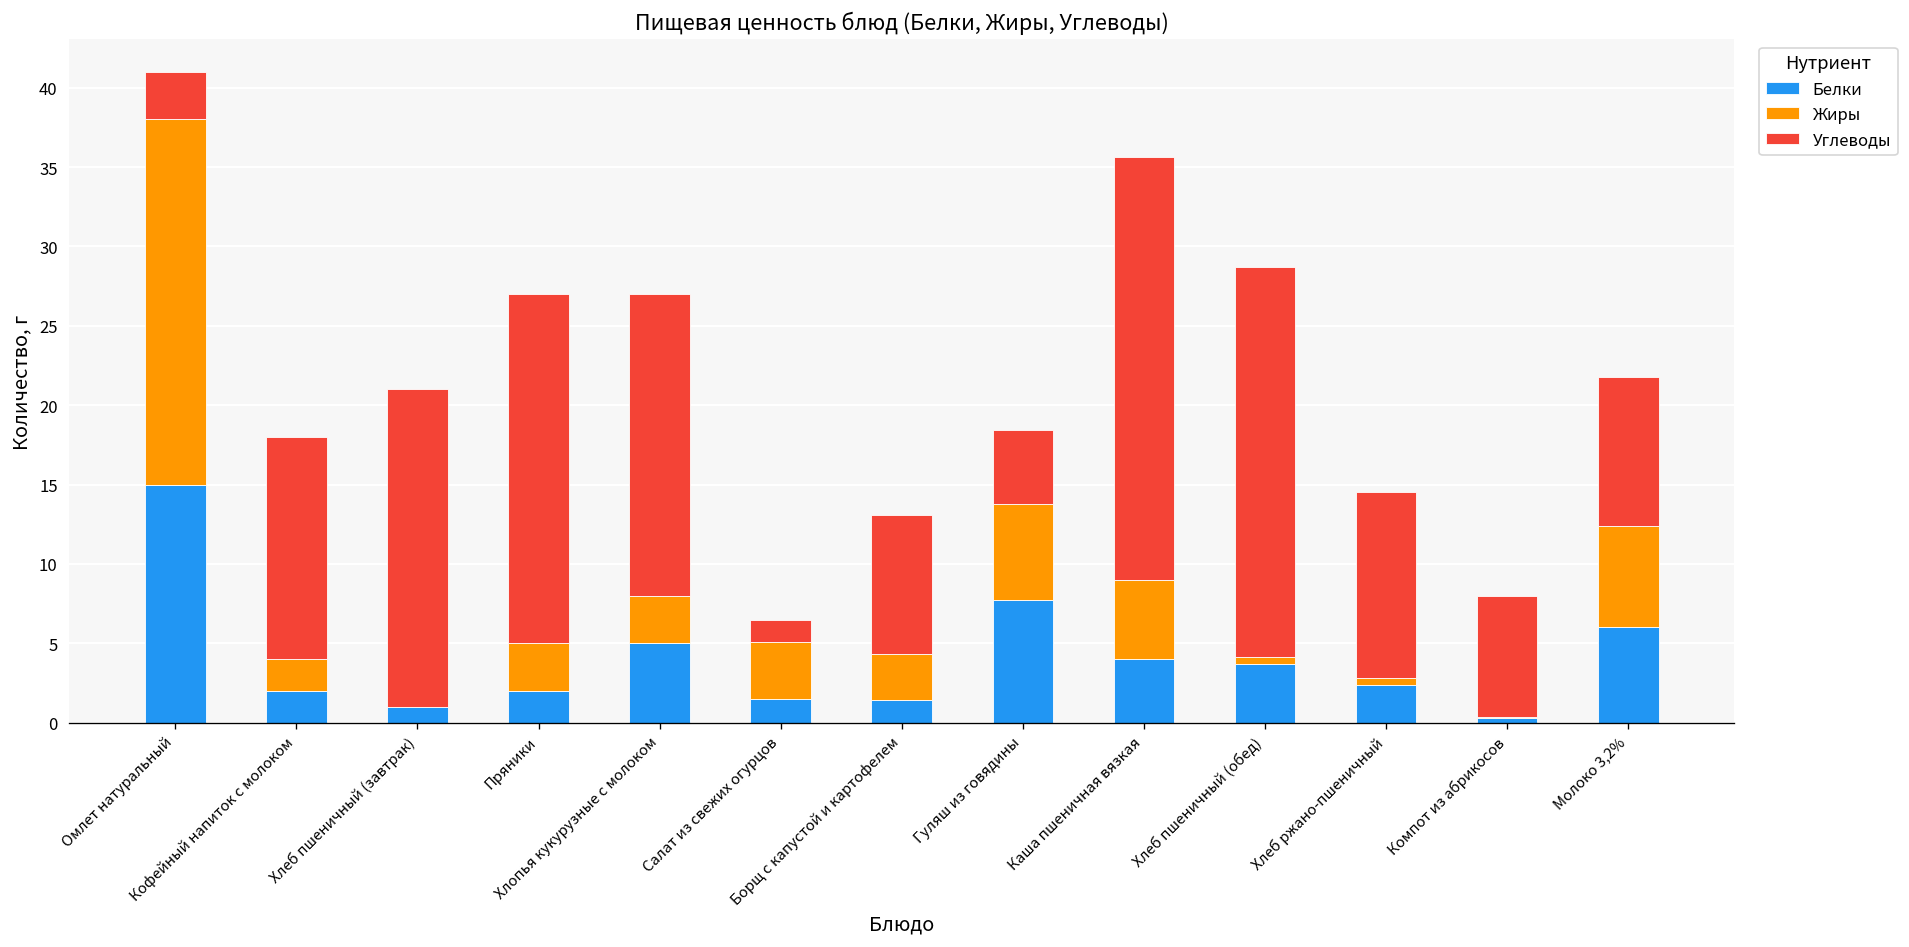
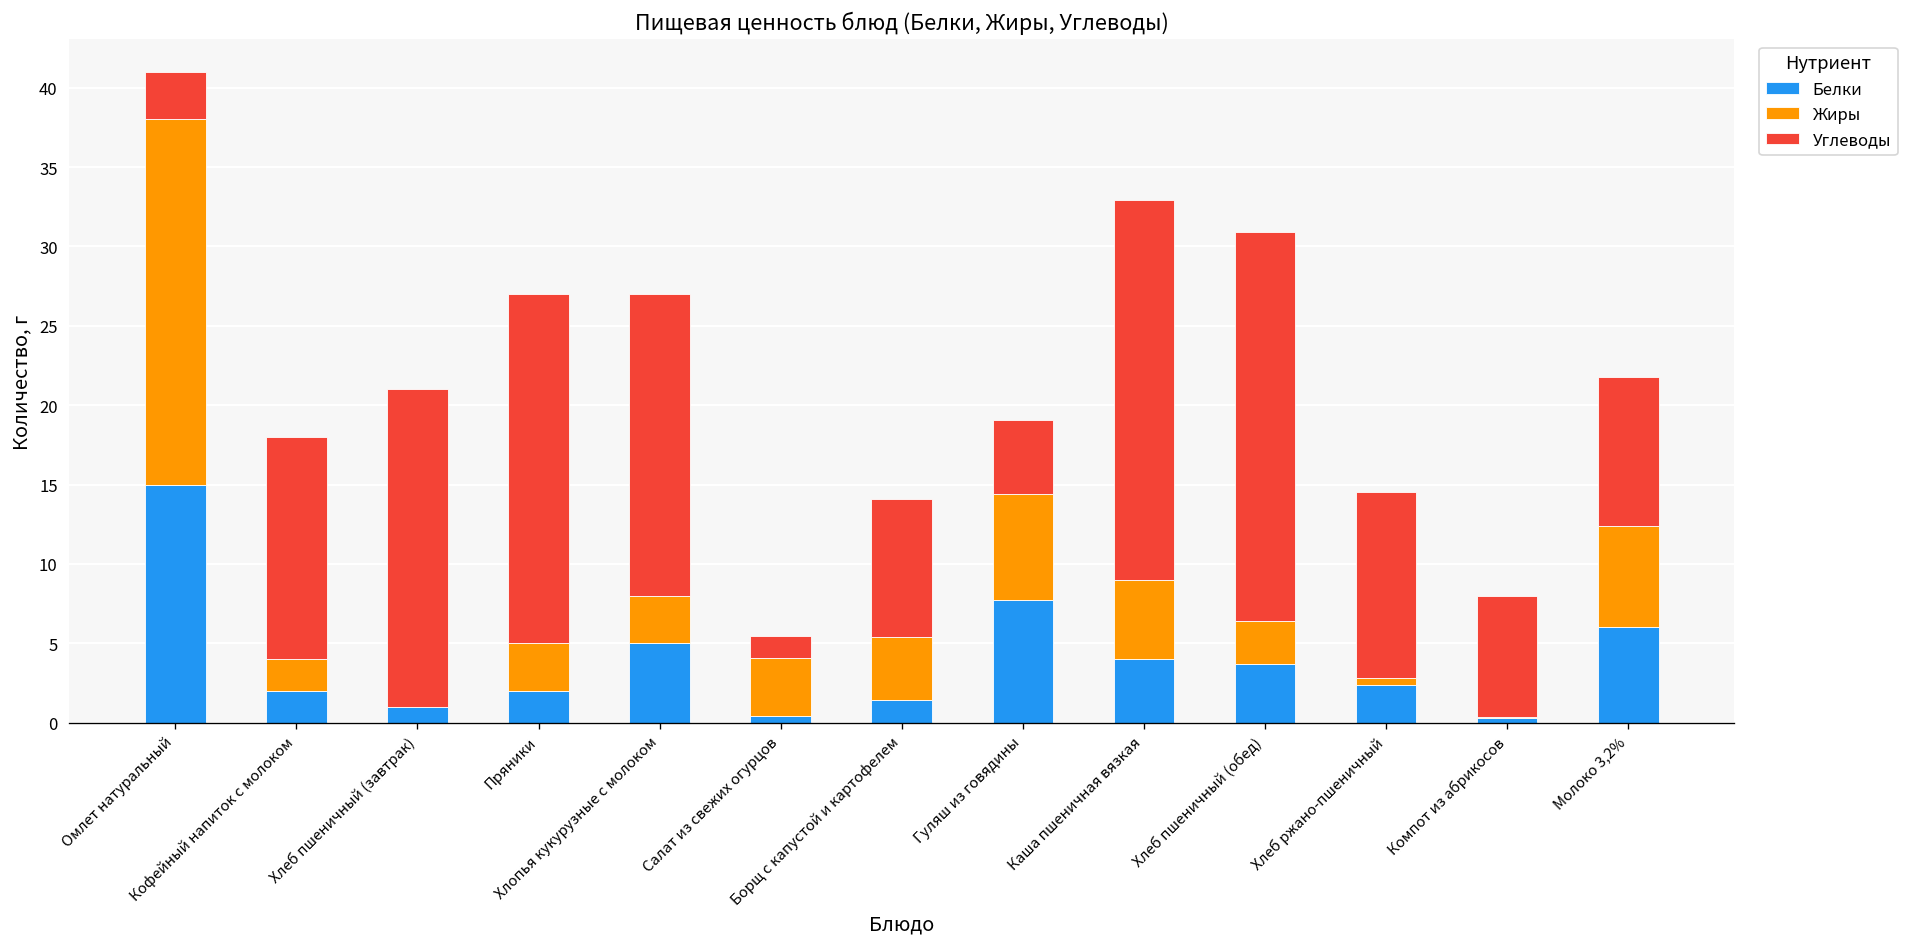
  {
    "Белки": {
      "Омлет натуральный": 15.0,
      "Кофейный напиток с молоком": 2.0,
      "Хлеб пшеничный (завтрак)": 1.0,
      "Пряники": 2.0,
      "Хлопья кукурузные с молоком": 5.0,
-     "Салат из свежих огурцов": 1.5,
+     "Салат из свежих огурцов": 0.5,
      "Борщ с капустой и картофелем": 1.4,
      "Гуляш из говядины": 7.7,
      "Каша пшеничная вязкая": 4.0,
      "Хлеб пшеничный (обед)": 3.7,
      "Хлеб ржано-пшеничный": 2.4,
      "Компот из абрикосов": 0.3,
      "Молоко 3,2%": 6.0
    },
    "Жиры": {
      "Омлет натуральный": 23.0,
      "Кофейный напиток с молоком": 2.0,
      "Хлеб пшеничный (завтрак)": 0.0,
      "Пряники": 3.0,
      "Хлопья кукурузные с молоком": 3.0,
      "Салат из свежих огурцов": 3.6,
-     "Борщ с капустой и картофелем": 2.9,
-     "Гуляш из говядины": 6.0,
+     "Борщ с капустой и картофелем": 3.9,
+     "Гуляш из говядины": 6.7,
      "Каша пшеничная вязкая": 5.0,
-     "Хлеб пшеничный (обед)": 0.4,
+     "Хлеб пшеничный (обед)": 2.7,
      "Хлеб ржано-пшеничный": 0.4,
      "Молоко 3,2%": 6.4
    },
    "Углеводы": {
      "Омлет натуральный": 3.0,
      "Кофейный напиток с молоком": 14.0,
      "Хлеб пшеничный (завтрак)": 20.0,
      "Пряники": 22.0,
      "Хлопья кукурузные с молоком": 19.0,
      "Салат из свежих огурцов": 1.4,
      "Борщ с капустой и картофелем": 8.7,
      "Гуляш из говядины": 4.7,
-     "Каша пшеничная вязкая": 26.6,
+     "Каша пшеничная вязкая": 23.9,
      "Хлеб пшеничный (обед)": 24.5,
      "Хлеб ржано-пшеничный": 11.8,
      "Компот из абрикосов": 7.6,
      "Молоко 3,2%": 9.4
    }
  }
